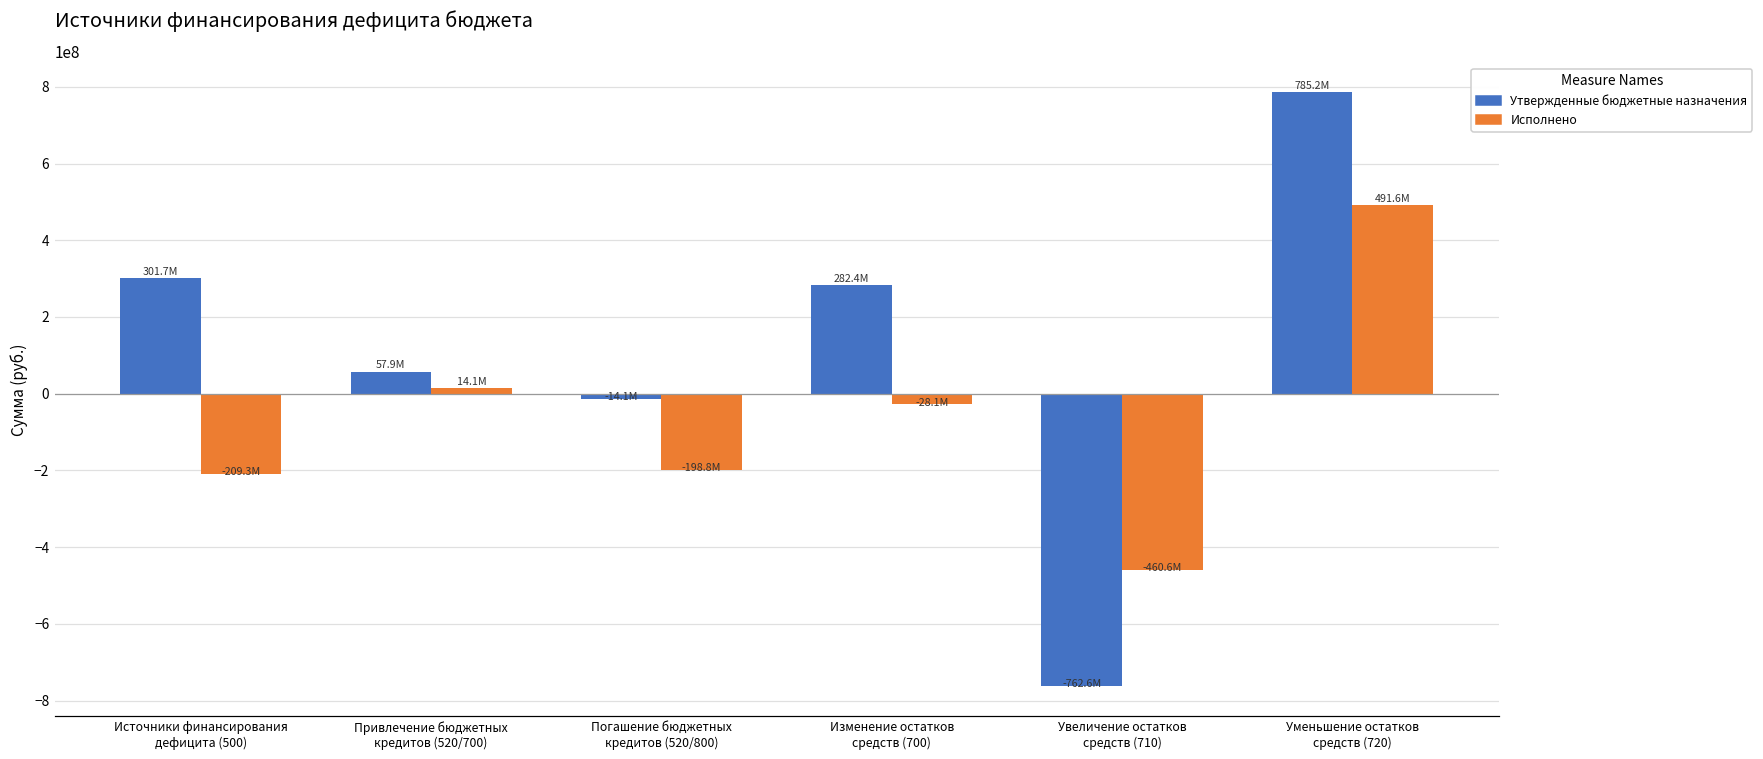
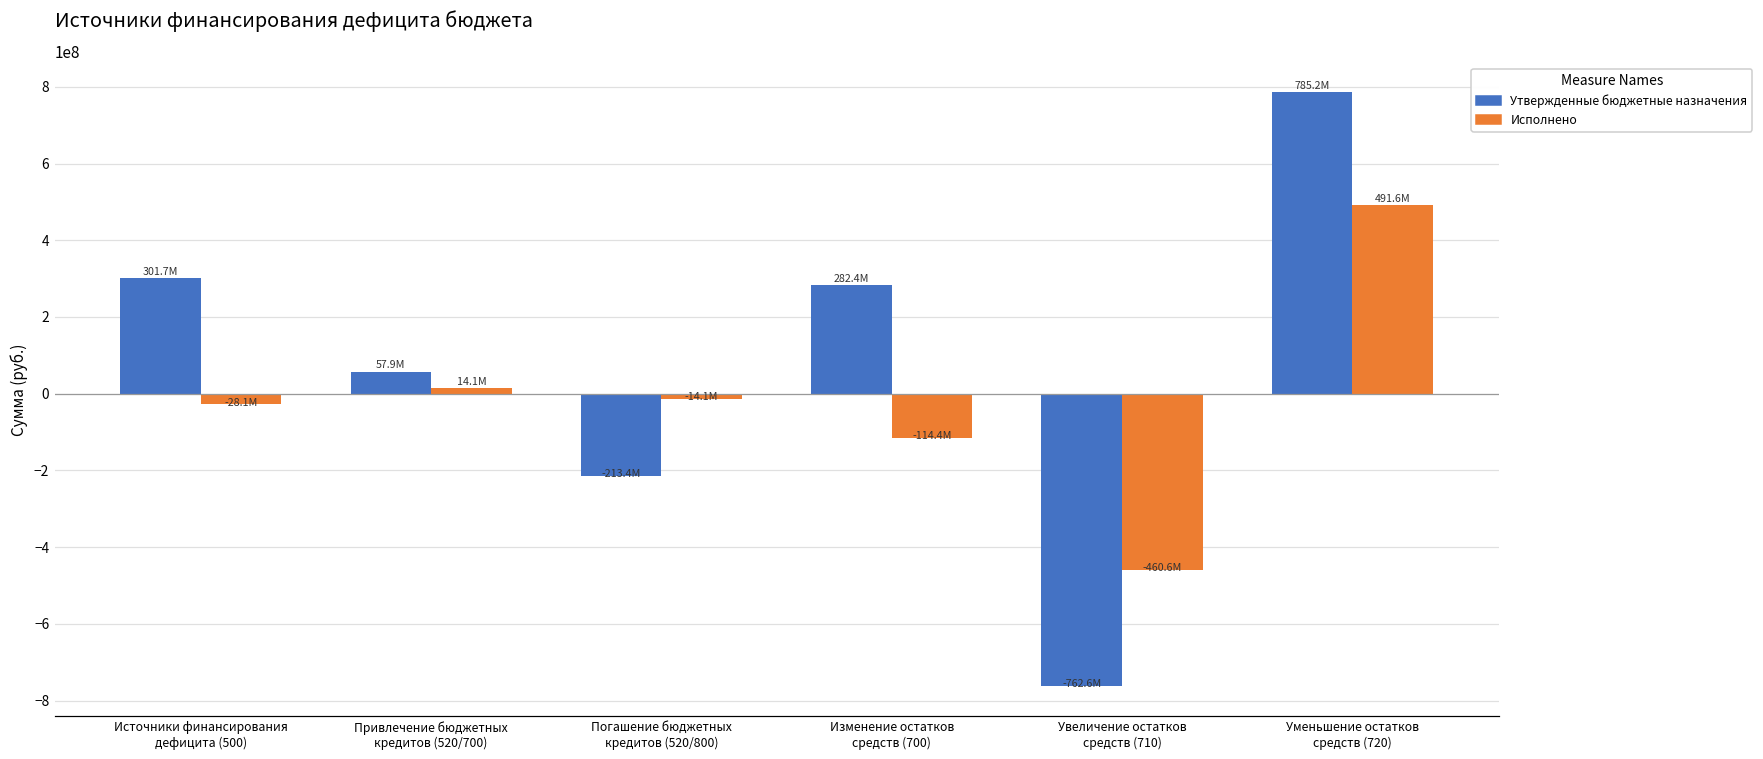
  {
    "Утвержденные бюджетные назначения": {
      "Источники финансирования дефицита (500)": "301.7M",
      "Привлечение бюджетных кредитов (520/700)": "57.9M",
-     "Погашение бюджетных кредитов (520/800)": "-14.1M",
+     "Погашение бюджетных кредитов (520/800)": "-213.4M",
      "Изменение остатков средств (700)": "282.4M",
      "Увеличение остатков средств (710)": "-762.6M",
      "Уменьшение остатков средств (720)": "785.2M"
    },
    "Исполнено": {
-     "Источники финансирования дефицита (500)": "-209.3M",
+     "Источники финансирования дефицита (500)": "-28.1M",
      "Привлечение бюджетных кредитов (520/700)": "14.1M",
-     "Погашение бюджетных кредитов (520/800)": "-198.8M",
-     "Изменение остатков средств (700)": "-28.1M",
+     "Погашение бюджетных кредитов (520/800)": "-14.1M",
+     "Изменение остатков средств (700)": "-114.4M",
      "Увеличение остатков средств (710)": "-460.6M",
      "Уменьшение остатков средств (720)": "491.6M"
    }
  }
